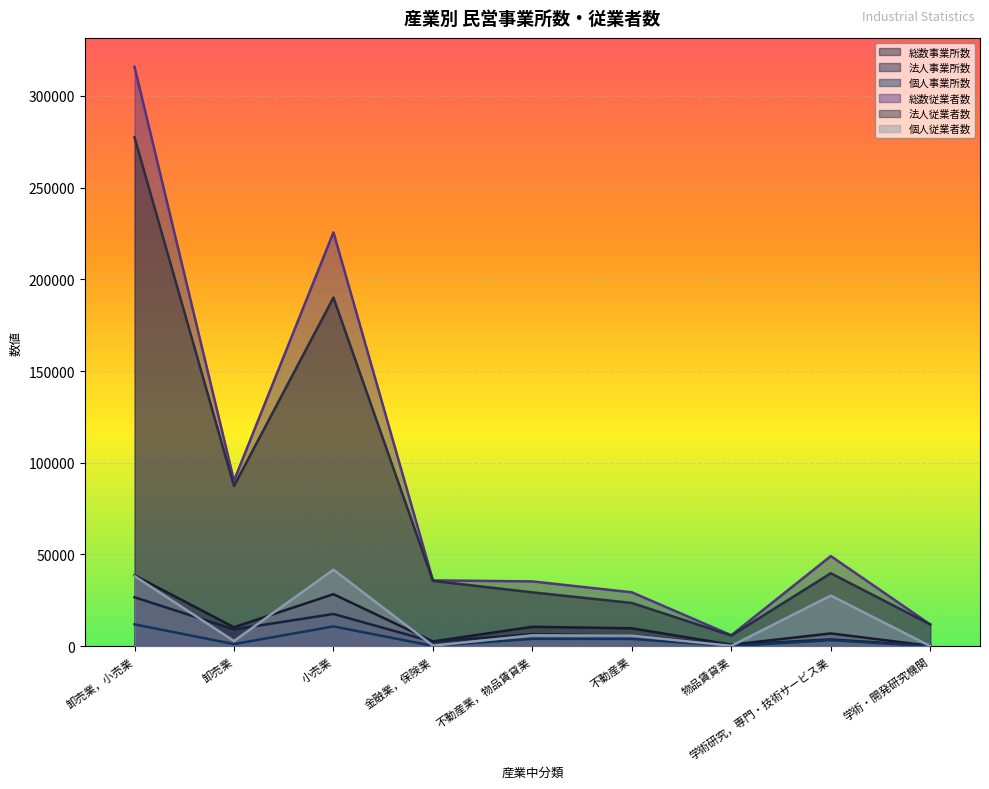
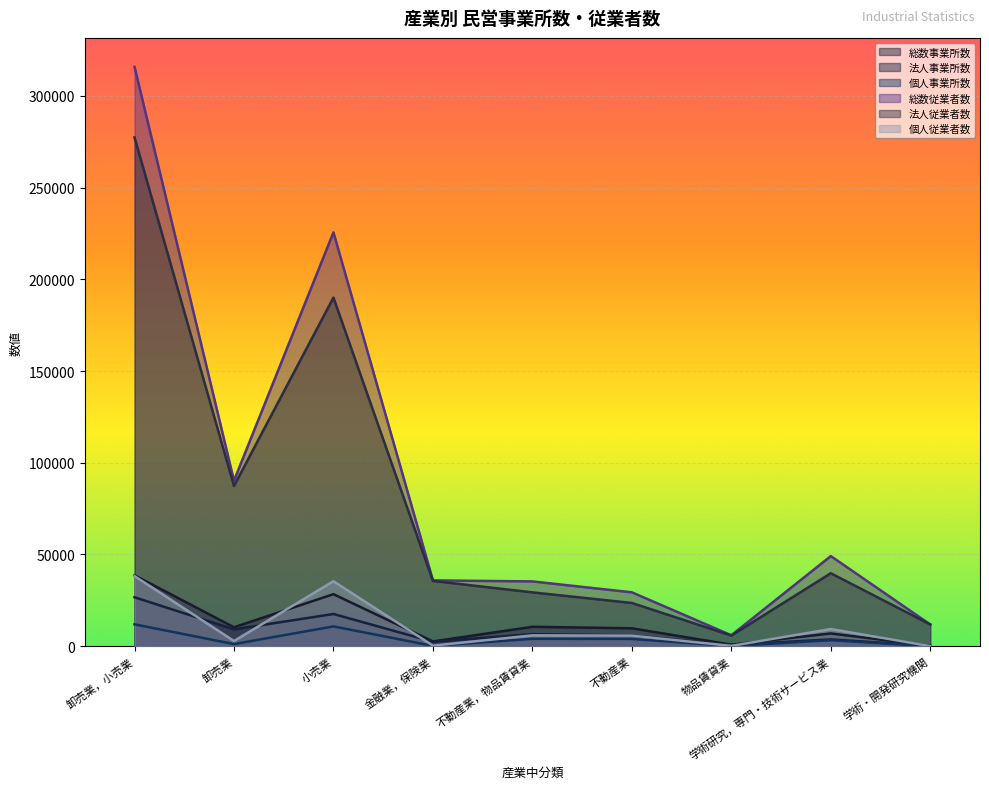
  {
    "個人従業者数": {
      "卸売業": 3000,
-     "小売業": 42000,
-     "学術研究，専門・技術サービス業": 28000
+     "小売業": 35000,
+     "学術研究，専門・技術サービス業": 9000
    }
  }
